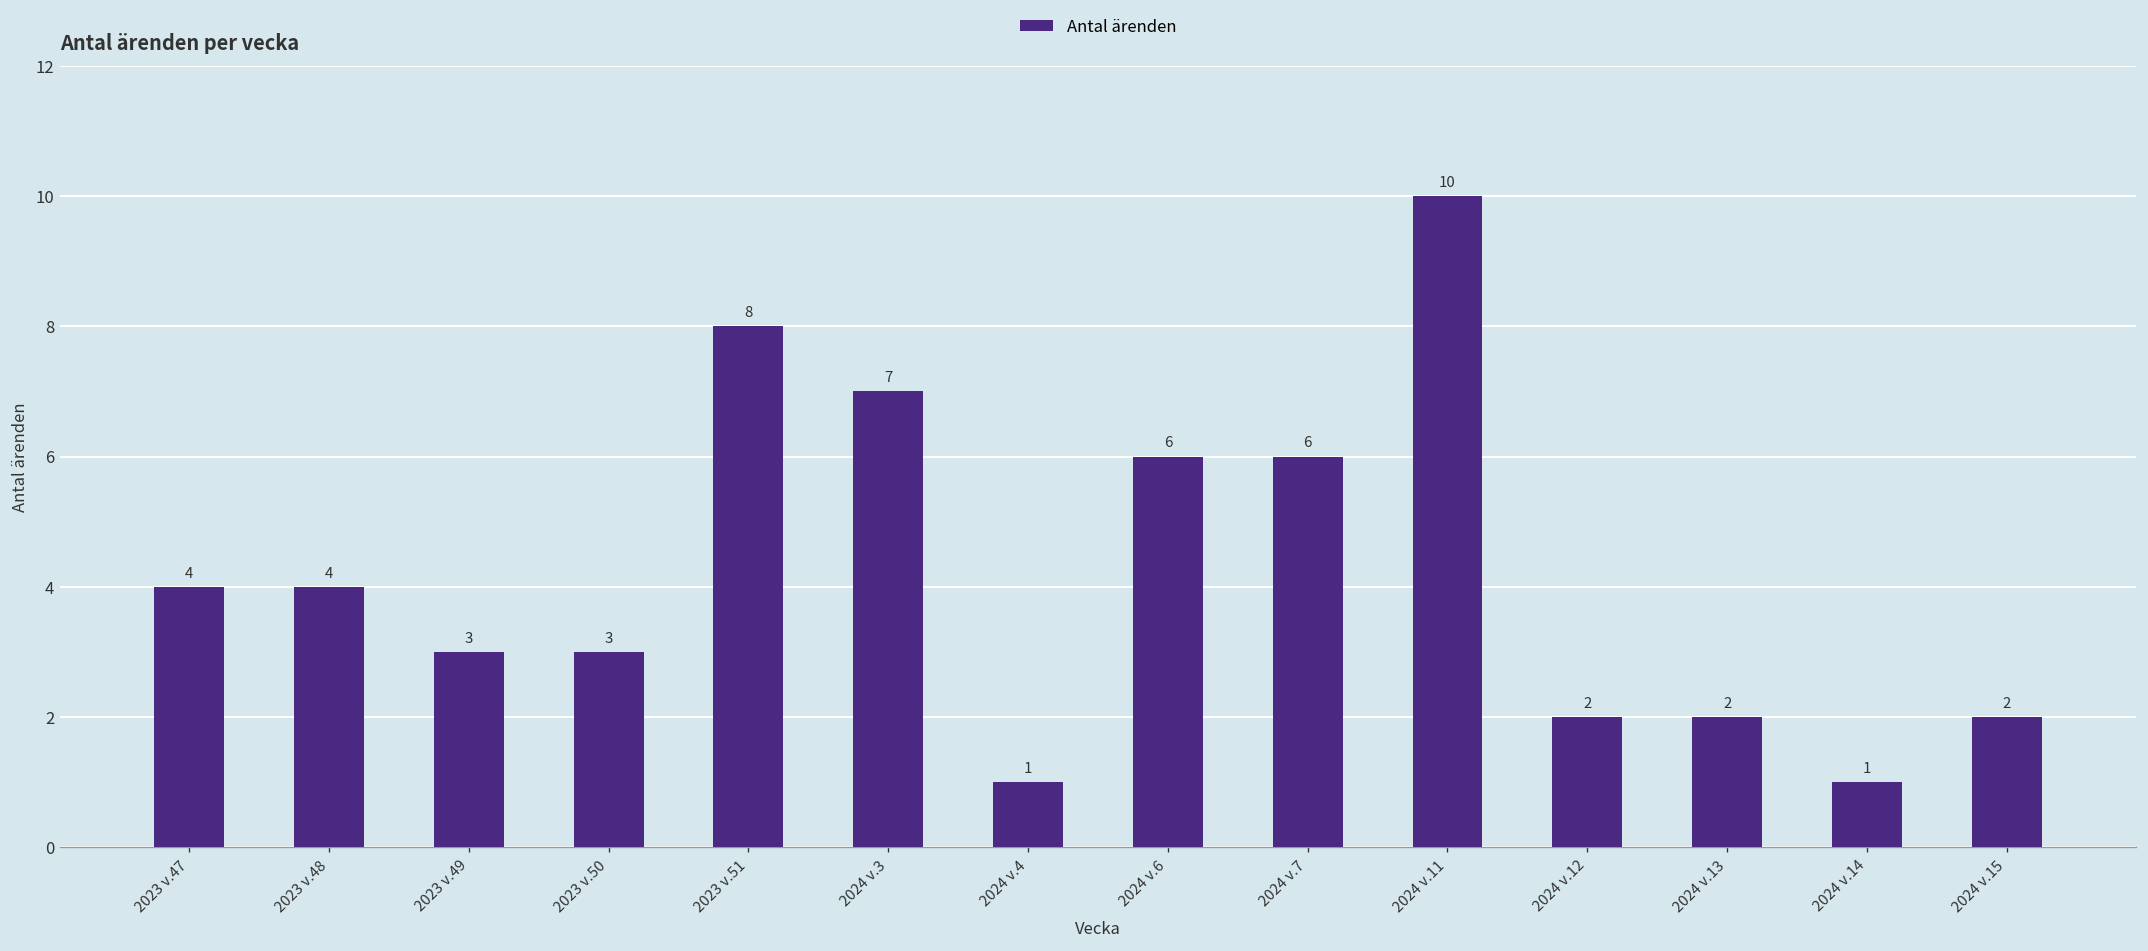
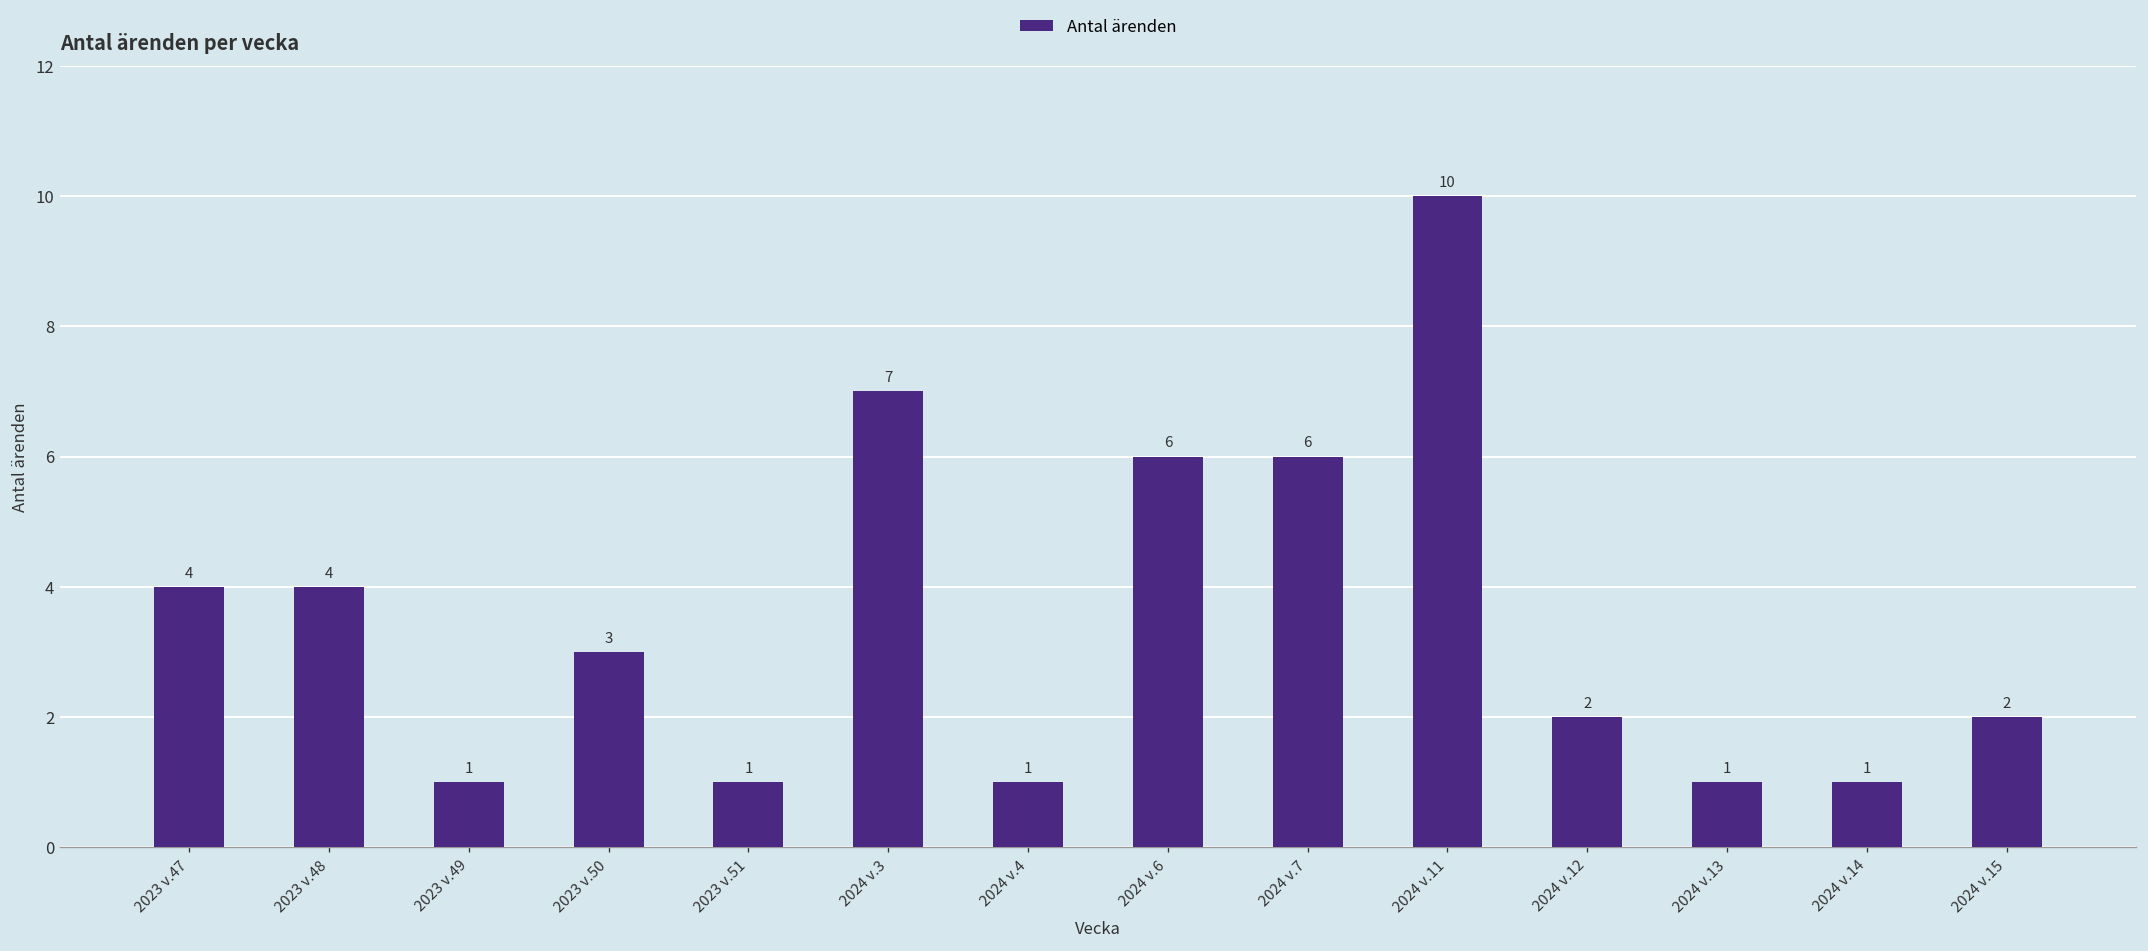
  {
    "2023 v.47": 4,
    "2023 v.48": 4,
-   "2023 v.49": 3,
+   "2023 v.49": 1,
    "2023 v.50": 3,
-   "2023 v.51": 8,
+   "2023 v.51": 1,
    "2024 v.3": 7,
    "2024 v.4": 1,
    "2024 v.6": 6,
    "2024 v.7": 6,
    "2024 v.11": 10,
    "2024 v.12": 2,
-   "2024 v.13": 2,
+   "2024 v.13": 1,
    "2024 v.14": 1,
    "2024 v.15": 2
  }
